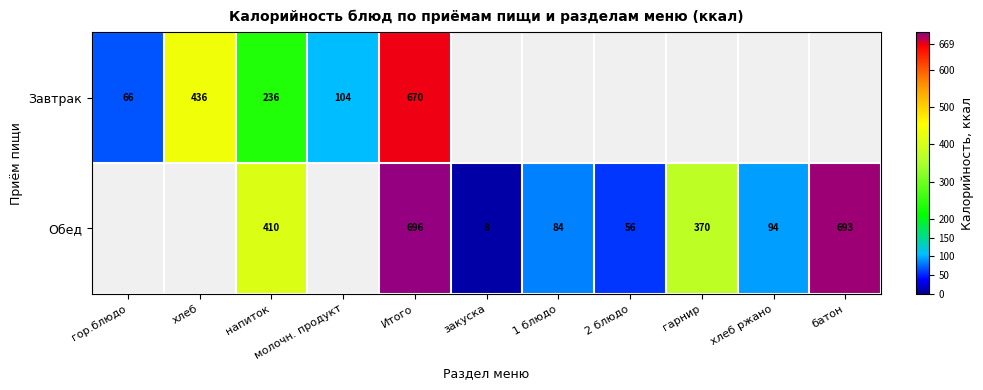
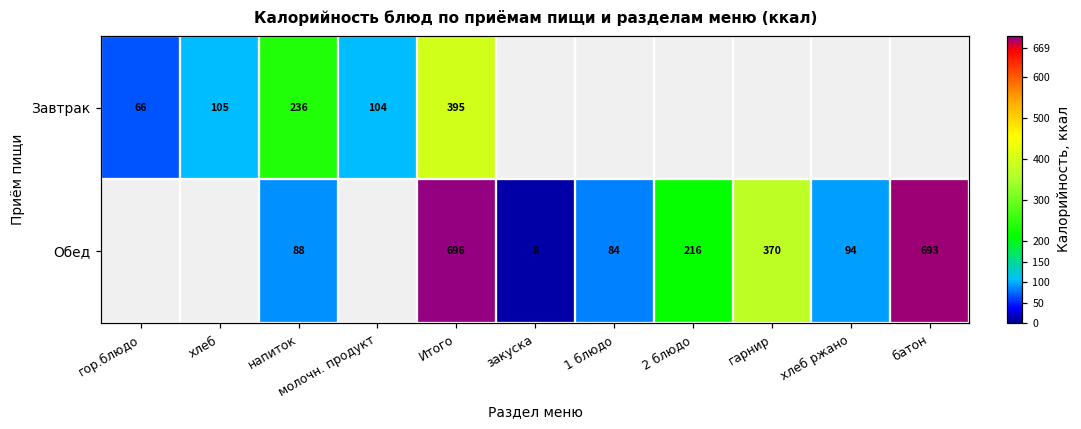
  {
    "Завтрак": {
      "гор.блюдо": 66,
-     "хлеб": 436,
+     "хлеб": 105,
      "напиток": 236,
      "молочн. продукт": 104,
-     "Итого": 670
+     "Итого": 395
    },
    "Обед": {
-     "напиток": 410,
+     "напиток": 88,
      "Итого": 696,
      "закуска": 8,
      "1 блюдо": 84,
-     "2 блюдо": 56,
+     "2 блюдо": 216,
      "гарнир": 370,
      "хлеб ржано": 94,
      "батон": 693
    }
  }
